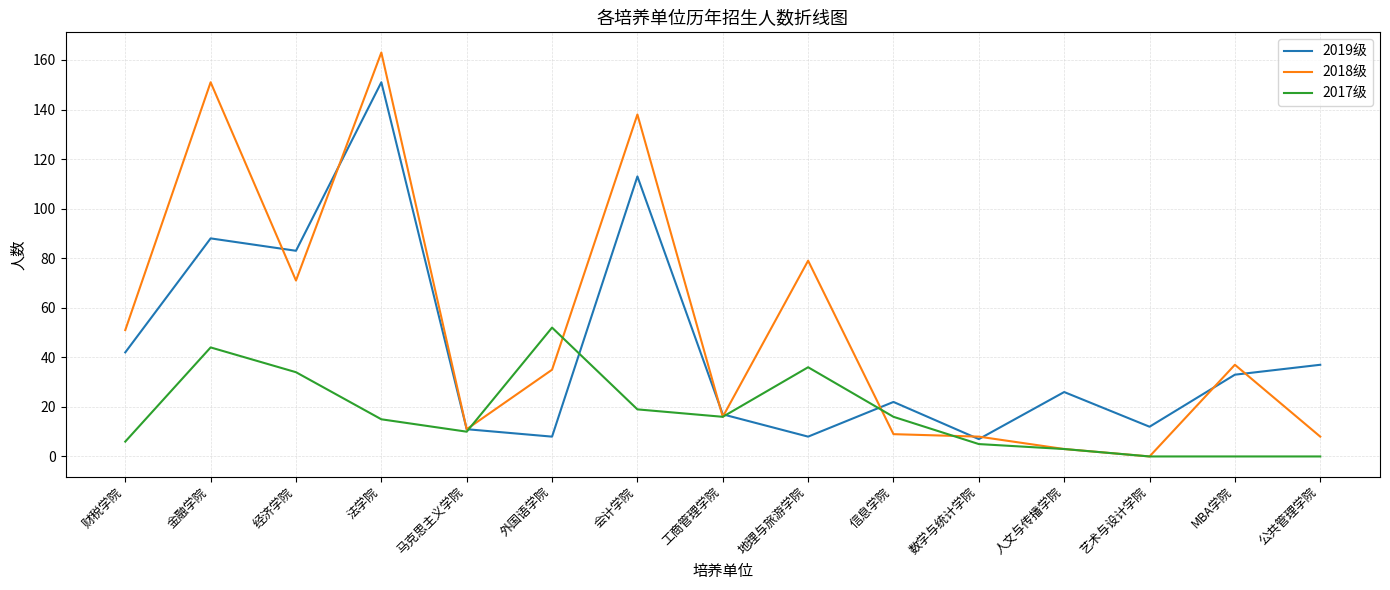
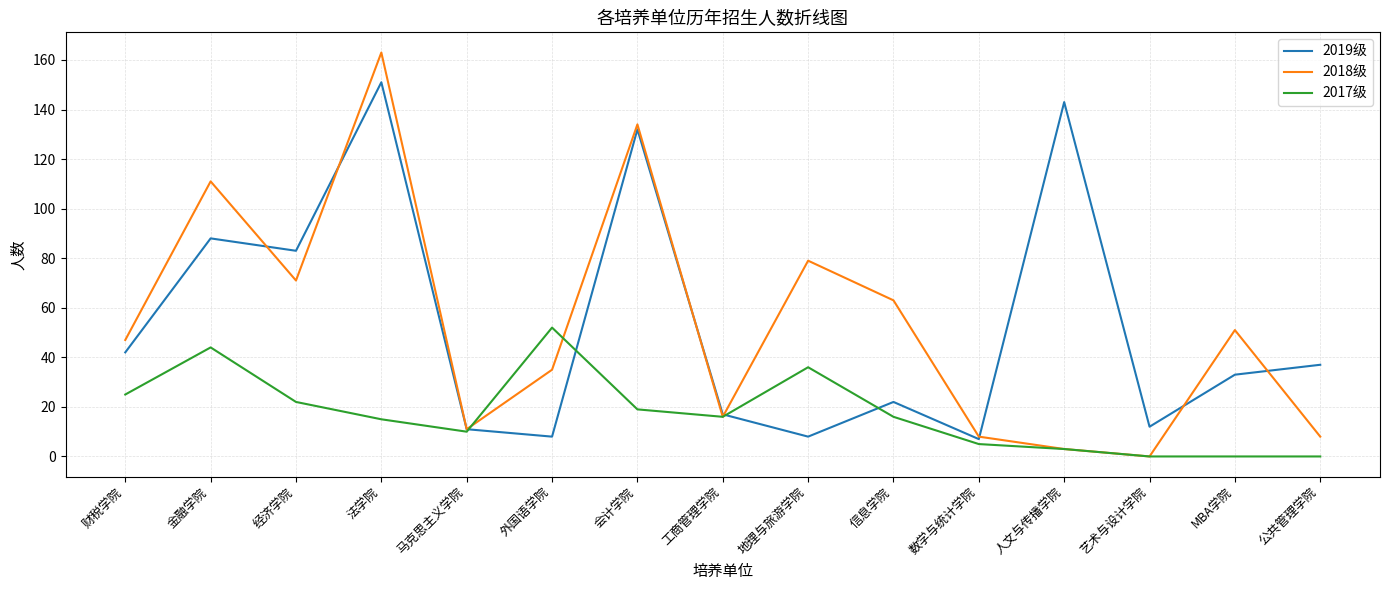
  {
    "2019级": {
      "财税学院": 42,
      "金融学院": 88,
      "经济学院": 83,
      "法学院": 151,
      "外国语学院": 8,
-     "会计学院": 113,
+     "会计学院": 132,
      "地理与旅游学院": 8,
      "信息学院": 22,
-     "人文与传播学院": 26,
+     "人文与传播学院": 143,
      "艺术与设计学院": 12,
      "MBA学院": 33,
      "公共管理学院": 37
    },
    "2018级": {
-     "财税学院": 51,
-     "金融学院": 151,
+     "财税学院": 47,
+     "金融学院": 111,
      "经济学院": 71,
      "法学院": 163,
      "外国语学院": 35,
-     "会计学院": 138,
+     "会计学院": 134,
      "地理与旅游学院": 79,
-     "信息学院": 9,
-     "MBA学院": 37,
+     "信息学院": 63,
+     "MBA学院": 51,
      "公共管理学院": 8
    },
    "2017级": {
-     "财税学院": 6,
+     "财税学院": 25,
      "金融学院": 44,
-     "经济学院": 34,
+     "经济学院": 22,
      "法学院": 15,
      "外国语学院": 52,
      "会计学院": 19,
      "地理与旅游学院": 36,
      "信息学院": 16,
      "数学与统计学院": 5,
      "MBA学院": 0,
      "公共管理学院": 0
    }
  }
